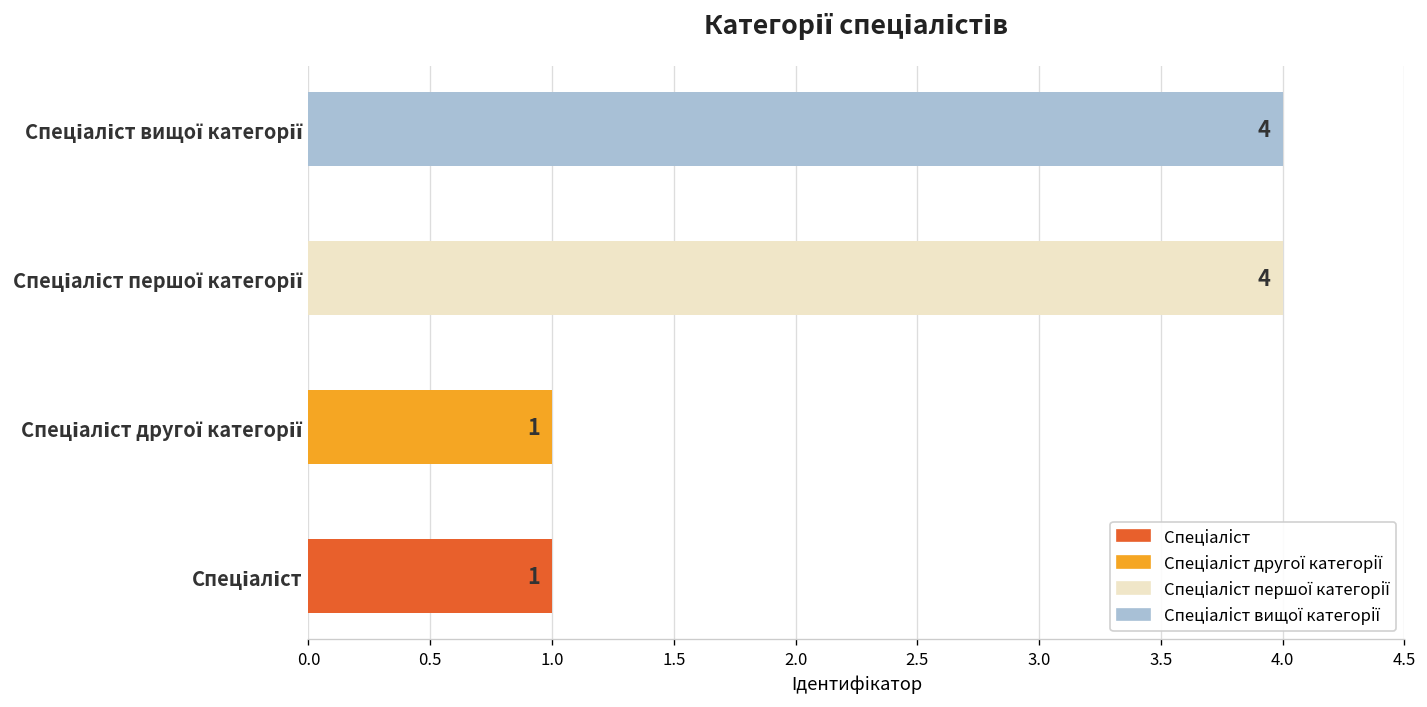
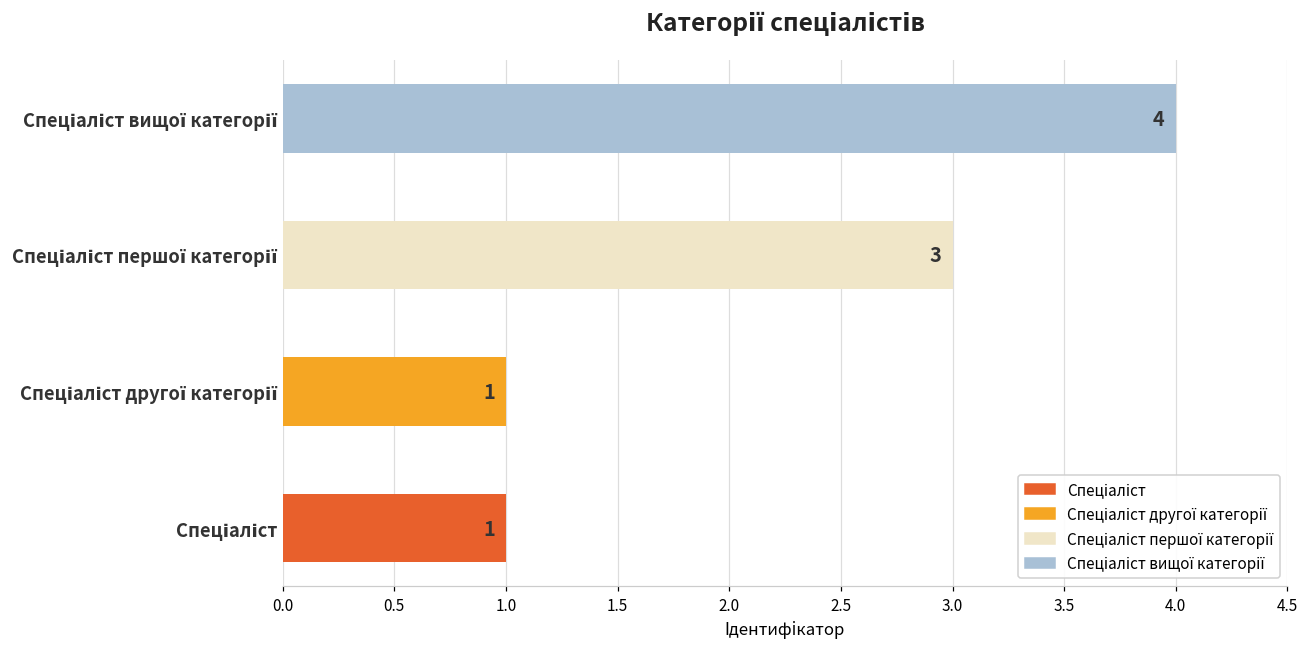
  {
    "Спеціаліст вищої категорії": 4,
-   "Спеціаліст першої категорії": 4,
+   "Спеціаліст першої категорії": 3,
    "Спеціаліст другої категорії": 1,
    "Спеціаліст": 1
  }
